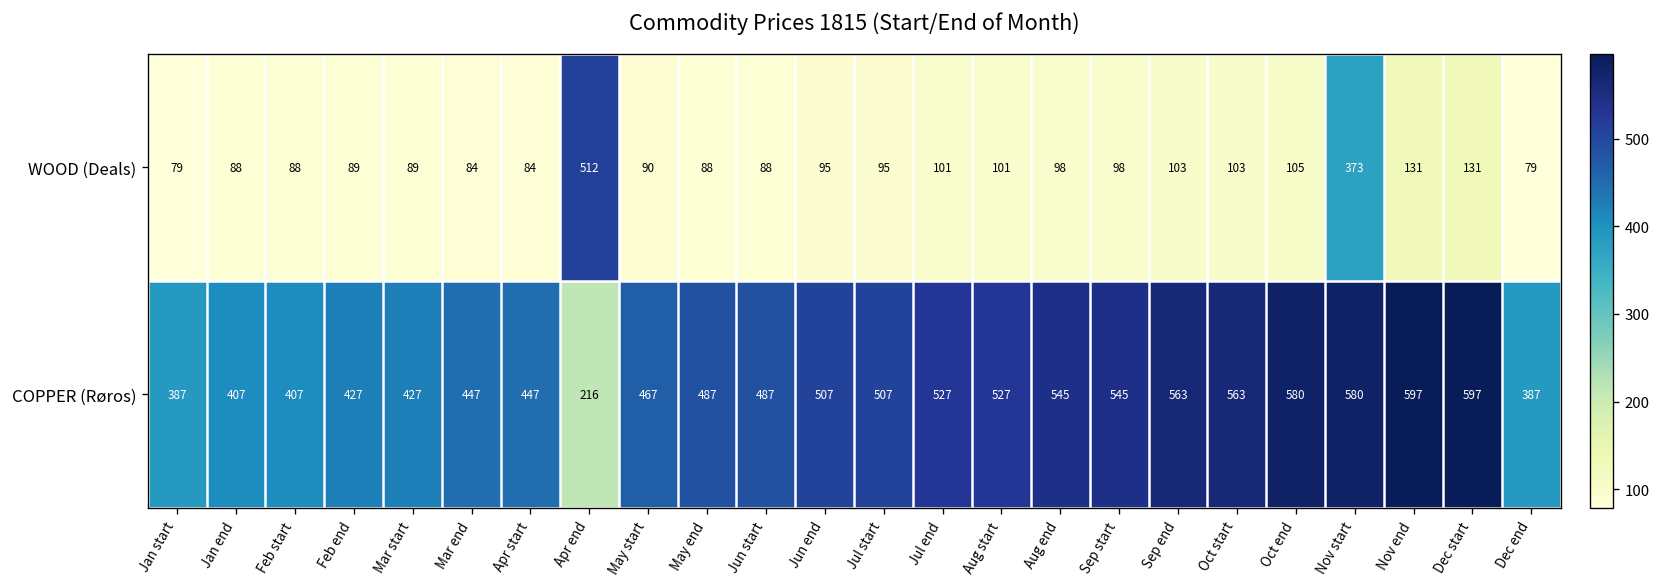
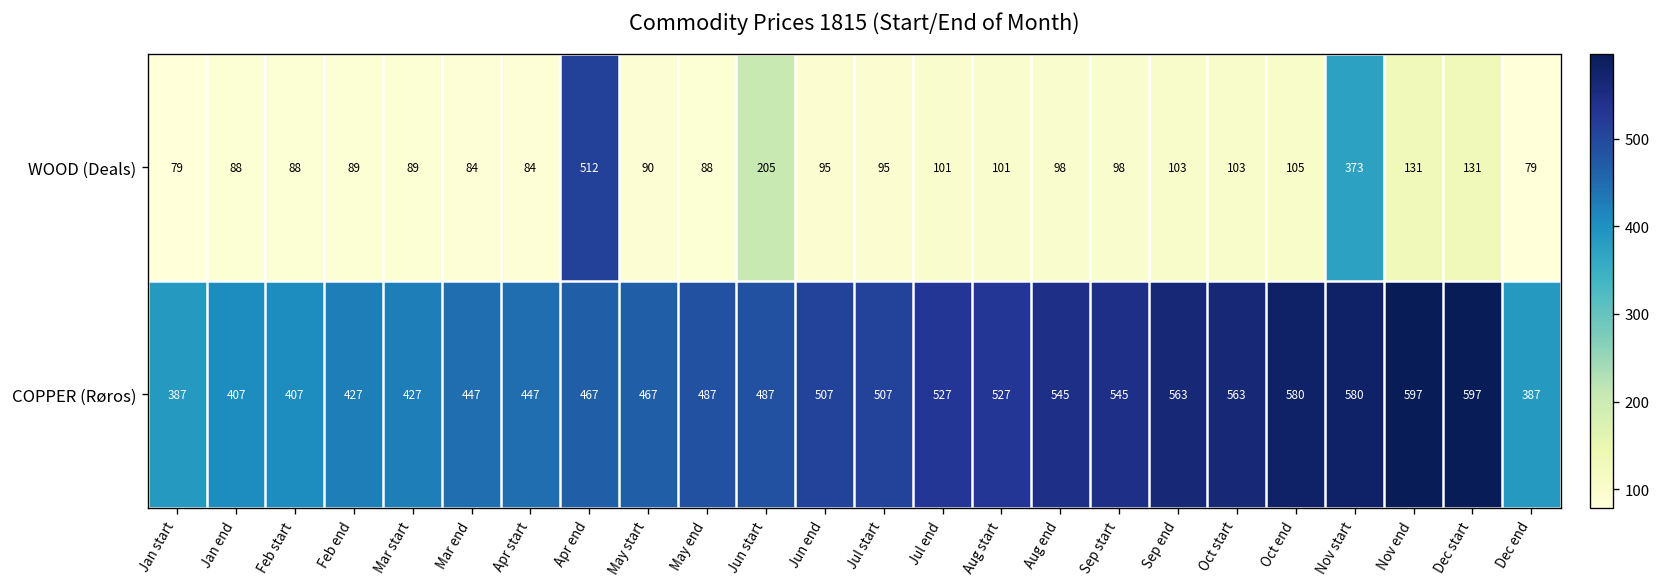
  {
    "WOOD (Deals)": {
      "Jan start": 79,
      "Jan end": 88,
      "Feb start": 88,
      "Feb end": 89,
      "Mar start": 89,
      "Mar end": 84,
      "Apr start": 84,
      "Apr end": 512,
      "May start": 90,
      "May end": 88,
-     "Jun start": 88,
+     "Jun start": 205,
      "Jun end": 95,
      "Jul start": 95,
      "Jul end": 101,
      "Aug start": 101,
      "Aug end": 98,
      "Sep start": 98,
      "Sep end": 103,
      "Oct start": 103,
      "Oct end": 105,
      "Nov start": 373,
      "Nov end": 131,
      "Dec start": 131,
      "Dec end": 79
    },
    "COPPER (Røros)": {
      "Jan start": 387,
      "Jan end": 407,
      "Feb start": 407,
      "Feb end": 427,
      "Mar start": 427,
      "Mar end": 447,
      "Apr start": 447,
-     "Apr end": 216,
+     "Apr end": 467,
      "May start": 467,
      "May end": 487,
      "Jun start": 487,
      "Jun end": 507,
      "Jul start": 507,
      "Jul end": 527,
      "Aug start": 527,
      "Aug end": 545,
      "Sep start": 545,
      "Sep end": 563,
      "Oct start": 563,
      "Oct end": 580,
      "Nov start": 580,
      "Nov end": 597,
      "Dec start": 597,
      "Dec end": 387
    }
  }
